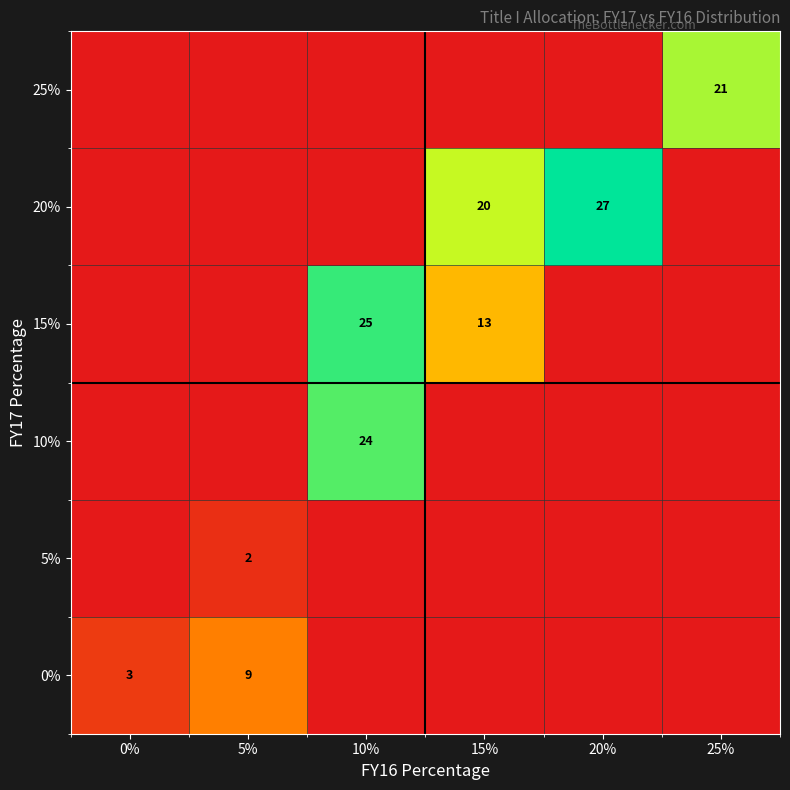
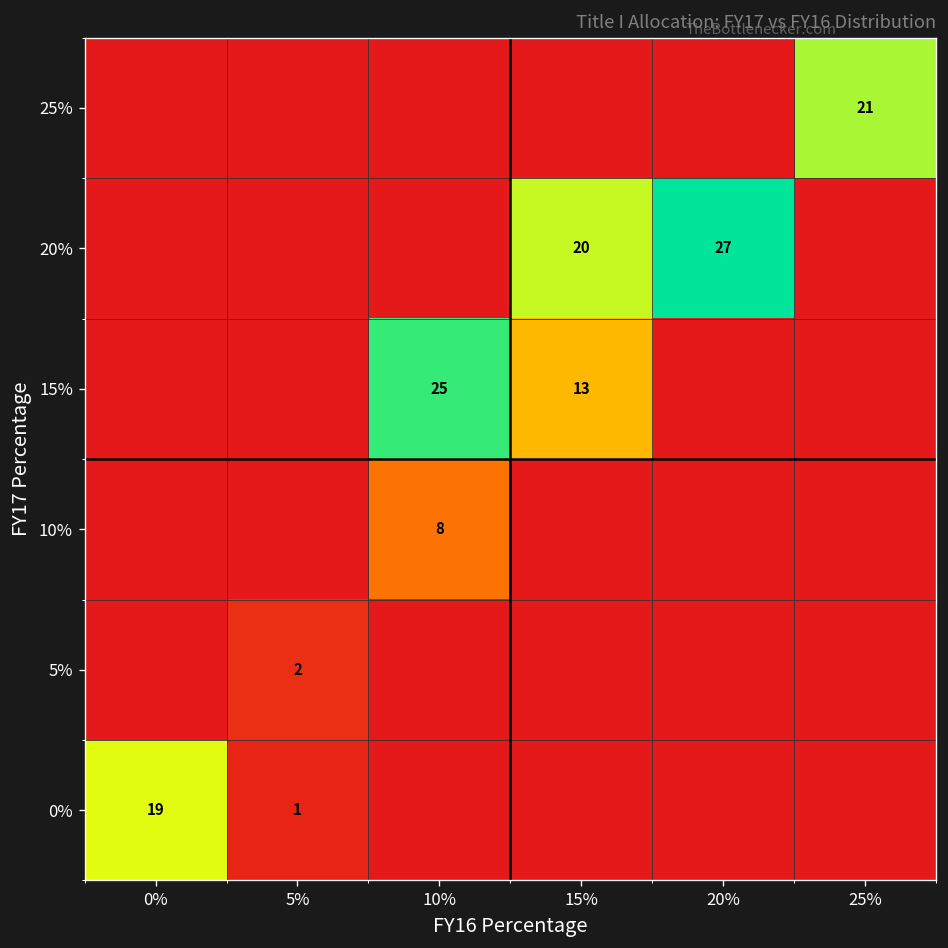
  {
    "25%": {
      "25%": 21
    },
    "20%": {
      "15%": 20,
      "20%": 27
    },
    "15%": {
      "10%": 25,
      "15%": 13
    },
    "10%": {
-     "10%": 24
+     "10%": 8
    },
    "5%": {
      "5%": 2
    },
    "0%": {
-     "0%": 3,
-     "5%": 9
+     "0%": 19,
+     "5%": 1
    }
  }
